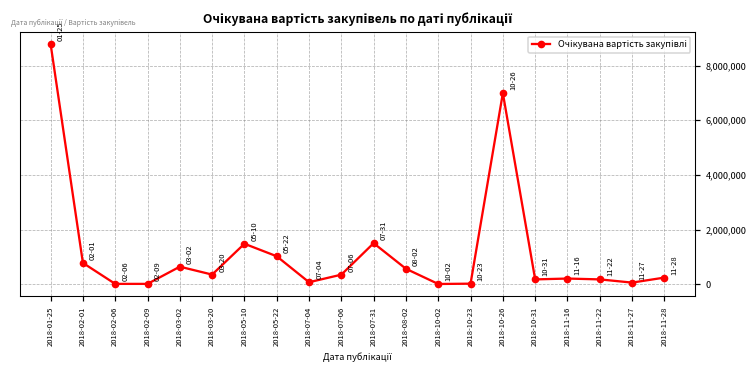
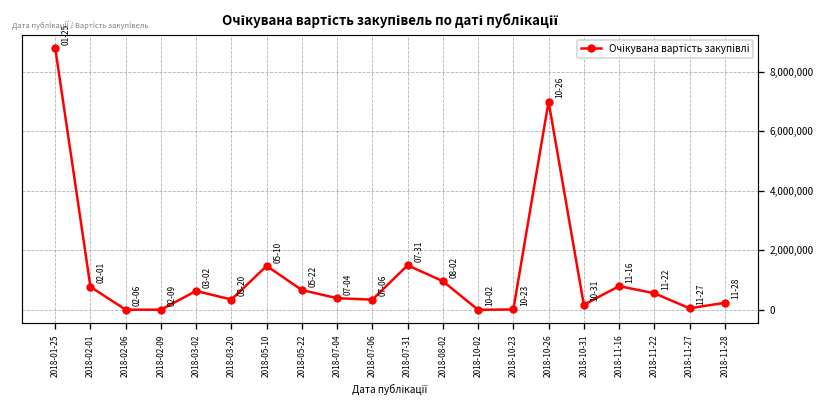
  {
-   "2018-05-22": "1,000,000",
-   "2018-07-04": "100,000",
-   "2018-08-02": "600,000",
-   "2018-11-16": "200,000",
-   "2018-11-22": "200,000"
+   "2018-05-22": "700,000",
+   "2018-07-04": "400,000",
+   "2018-08-02": "1,000,000",
+   "2018-11-16": "800,000",
+   "2018-11-22": "600,000"
  }
